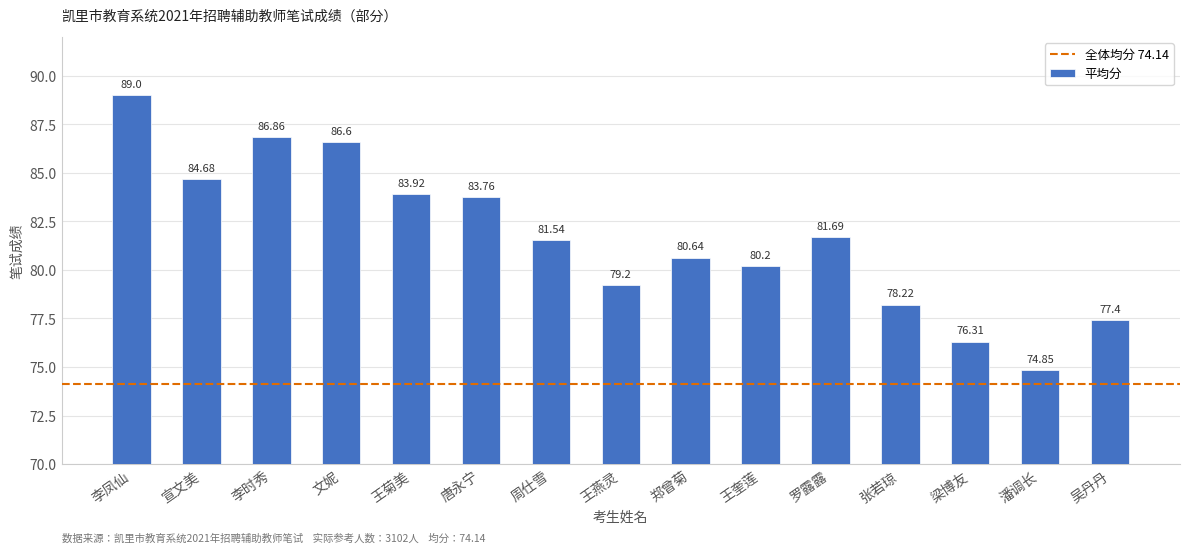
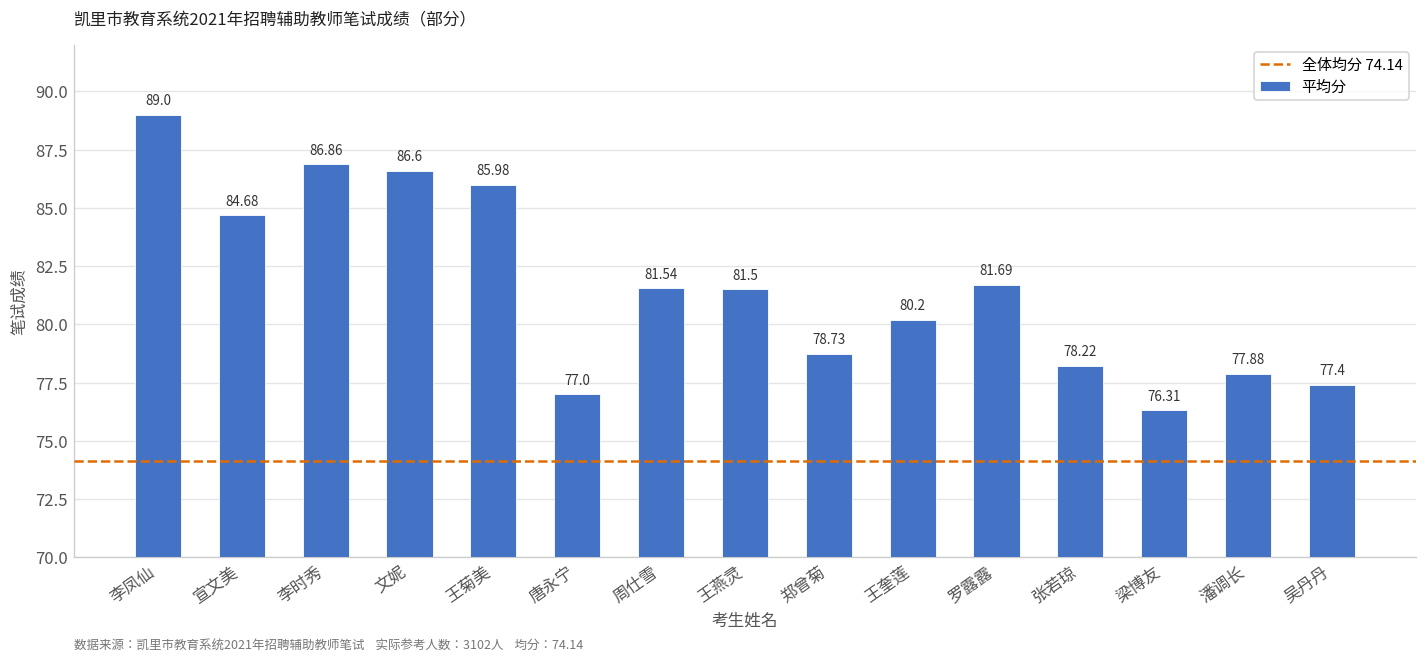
  {
    "李凤仙": 89.0,
    "宣文美": 84.68,
    "李时秀": 86.86,
    "文妮": 86.6,
-   "王菊美": 83.92,
-   "唐永宁": 83.76,
+   "王菊美": 85.98,
+   "唐永宁": 77.0,
    "周仕雪": 81.54,
-   "王燕灵": 79.2,
-   "郑曾菊": 80.64,
+   "王燕灵": 81.5,
+   "郑曾菊": 78.73,
    "王奎莲": 80.2,
    "罗露露": 81.69,
    "张若琼": 78.22,
    "梁博友": 76.31,
-   "潘调长": 74.85,
+   "潘调长": 77.88,
    "吴丹丹": 77.4
  }
